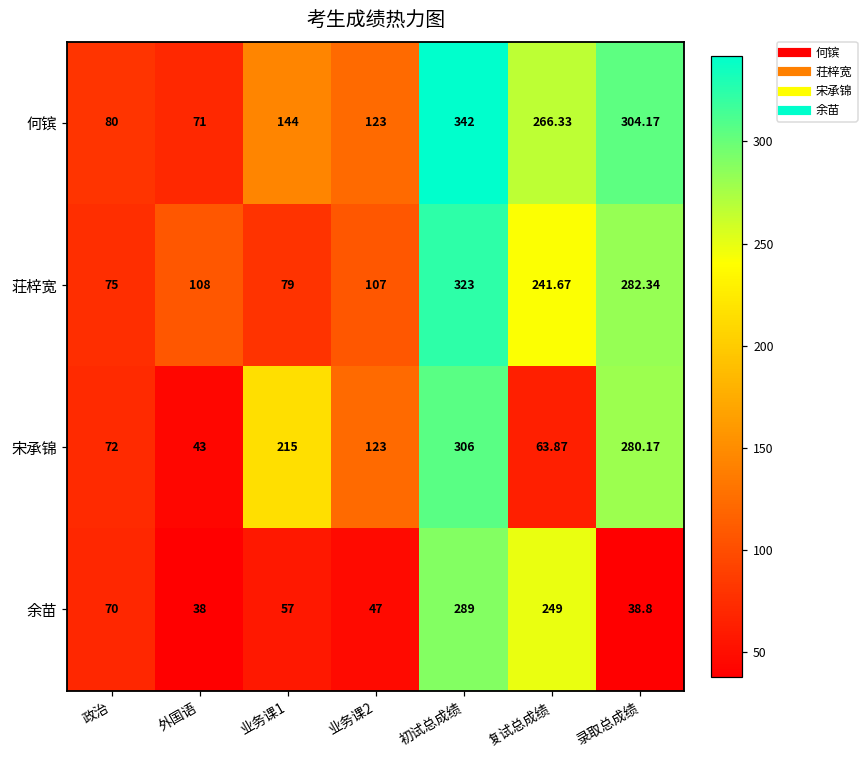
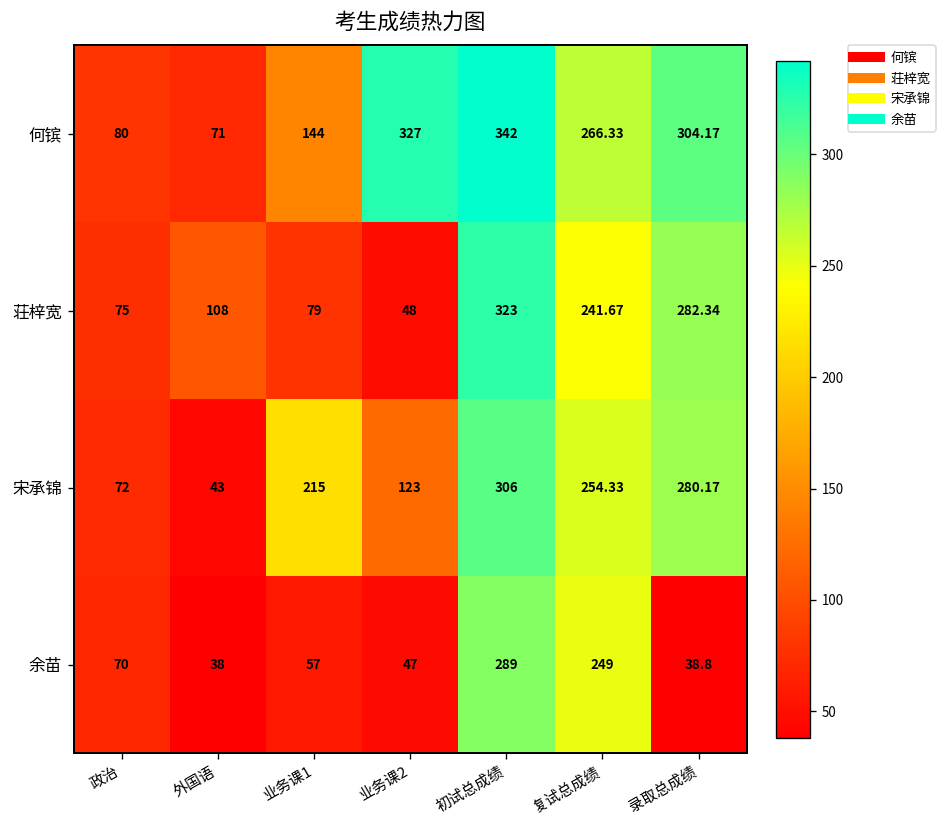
  {
    "何镔": {
      "政治": 80,
      "外国语": 71,
      "业务课1": 144,
-     "业务课2": 123,
+     "业务课2": 327,
      "初试总成绩": 342,
      "复试总成绩": 266.33,
      "录取总成绩": 304.17
    },
    "荘梓宽": {
      "政治": 75,
      "外国语": 108,
      "业务课1": 79,
-     "业务课2": 107,
+     "业务课2": 48,
      "初试总成绩": 323,
      "复试总成绩": 241.67,
      "录取总成绩": 282.34
    },
    "宋承锦": {
      "政治": 72,
      "外国语": 43,
      "业务课1": 215,
      "业务课2": 123,
      "初试总成绩": 306,
-     "复试总成绩": 63.87,
+     "复试总成绩": 254.33,
      "录取总成绩": 280.17
    },
    "余苗": {
      "政治": 70,
      "外国语": 38,
      "业务课1": 57,
      "业务课2": 47,
      "初试总成绩": 289,
      "复试总成绩": 249,
      "录取总成绩": 38.8
    }
  }
